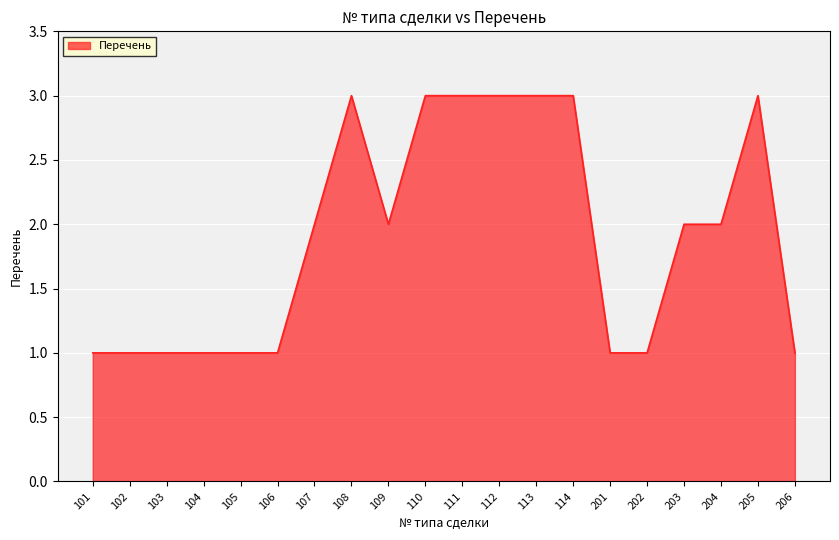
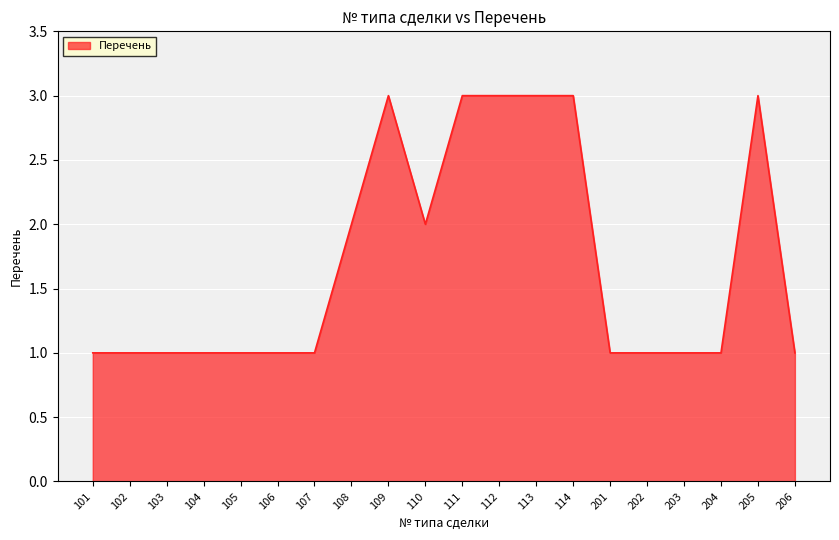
  {
    "101": 1,
    "102": 1,
    "103": 1,
    "104": 1,
    "105": 1,
    "106": 1,
-   "107": 2,
-   "108": 3,
-   "109": 2,
-   "110": 3,
+   "107": 1,
+   "108": 2,
+   "109": 3,
+   "110": 2,
    "111": 3,
    "112": 3,
    "113": 3,
    "114": 3,
    "201": 1,
    "202": 1,
-   "203": 2,
-   "204": 2,
+   "203": 1,
+   "204": 1,
    "205": 3,
    "206": 1
  }
